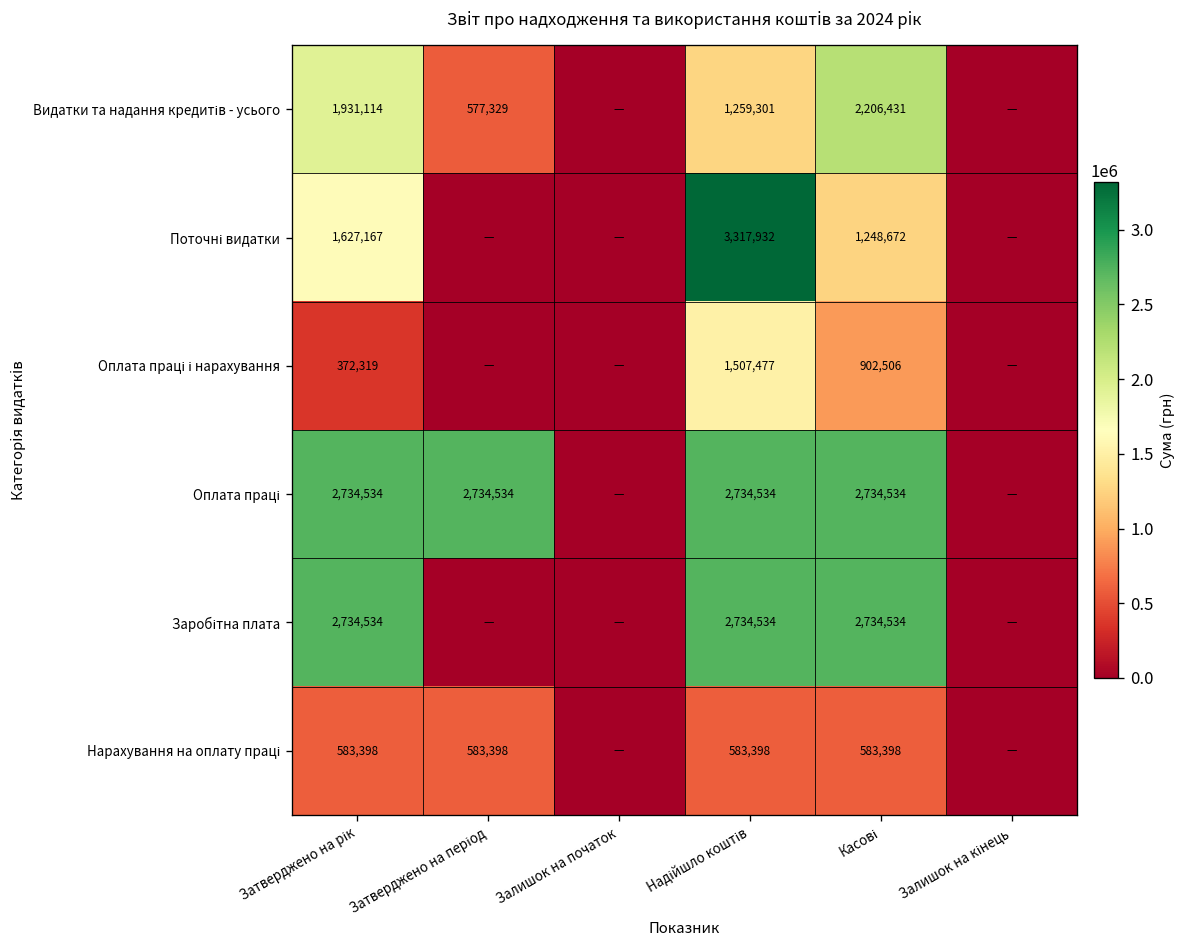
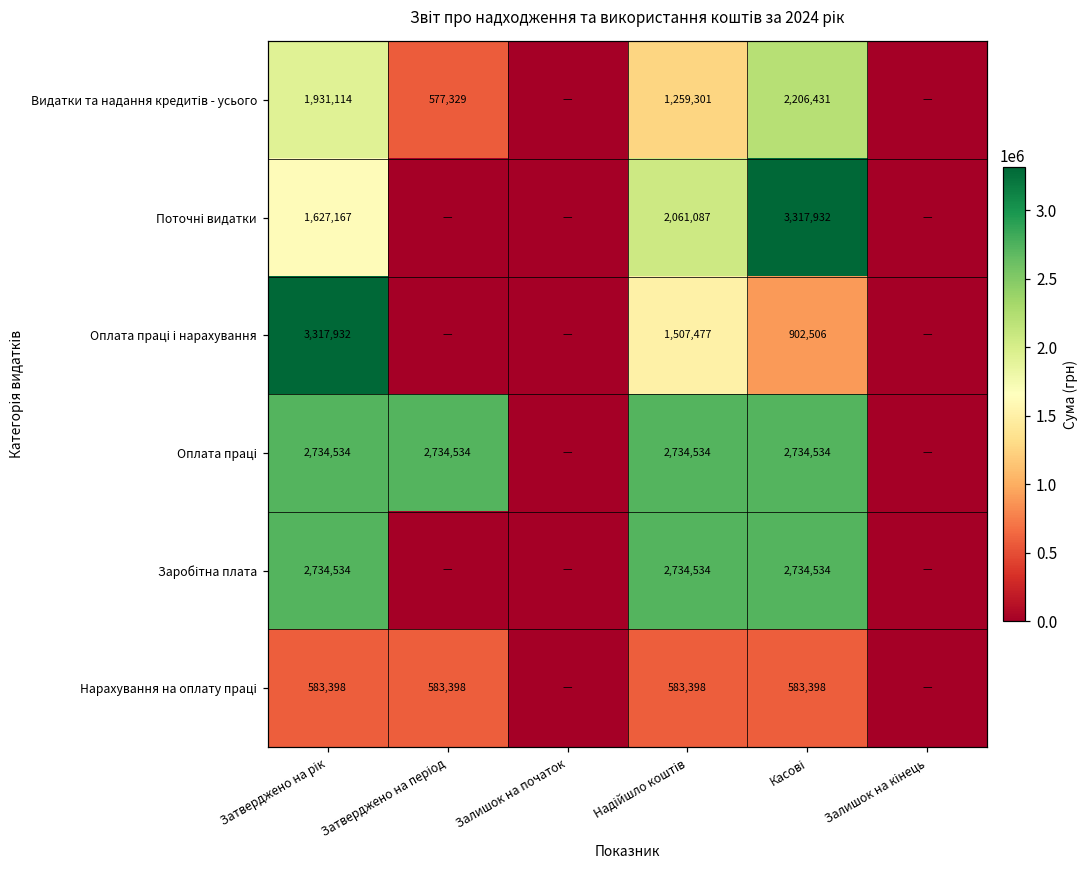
  {
    "Видатки та надання кредитів - усього": {
      "Затверджено на рік": "1,931,114",
      "Затверджено на період": "577,329",
      "Надійшло коштів": "1,259,301",
      "Касові": "2,206,431"
    },
    "Поточні видатки": {
      "Затверджено на рік": "1,627,167",
-     "Надійшло коштів": "3,317,932",
-     "Касові": "1,248,672"
+     "Надійшло коштів": "2,061,087",
+     "Касові": "3,317,932"
    },
    "Оплата праці і нарахування": {
-     "Затверджено на рік": "372,319",
+     "Затверджено на рік": "3,317,932",
      "Надійшло коштів": "1,507,477",
      "Касові": "902,506"
    },
    "Оплата праці": {
      "Затверджено на рік": "2,734,534",
      "Затверджено на період": "2,734,534",
      "Надійшло коштів": "2,734,534",
      "Касові": "2,734,534"
    },
    "Заробітна плата": {
      "Затверджено на рік": "2,734,534",
      "Надійшло коштів": "2,734,534",
      "Касові": "2,734,534"
    },
    "Нарахування на оплату праці": {
      "Затверджено на рік": "583,398",
      "Затверджено на період": "583,398",
      "Надійшло коштів": "583,398",
      "Касові": "583,398"
    }
  }
